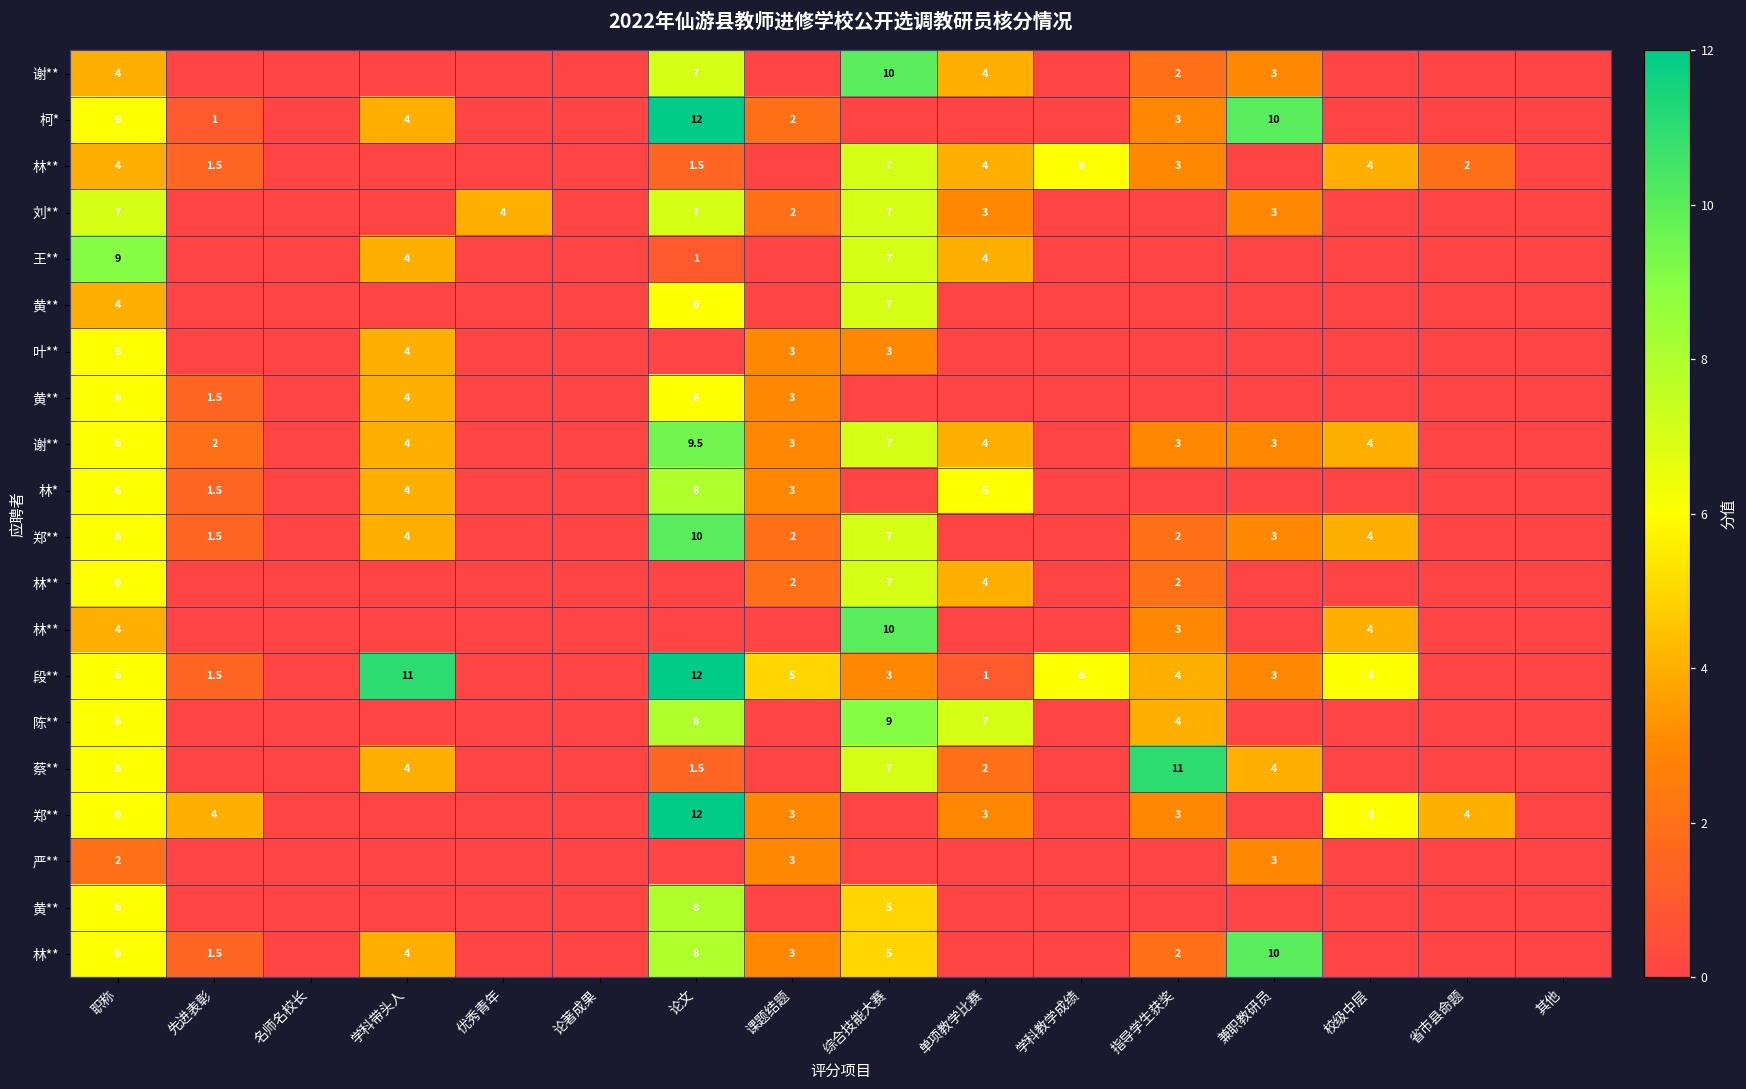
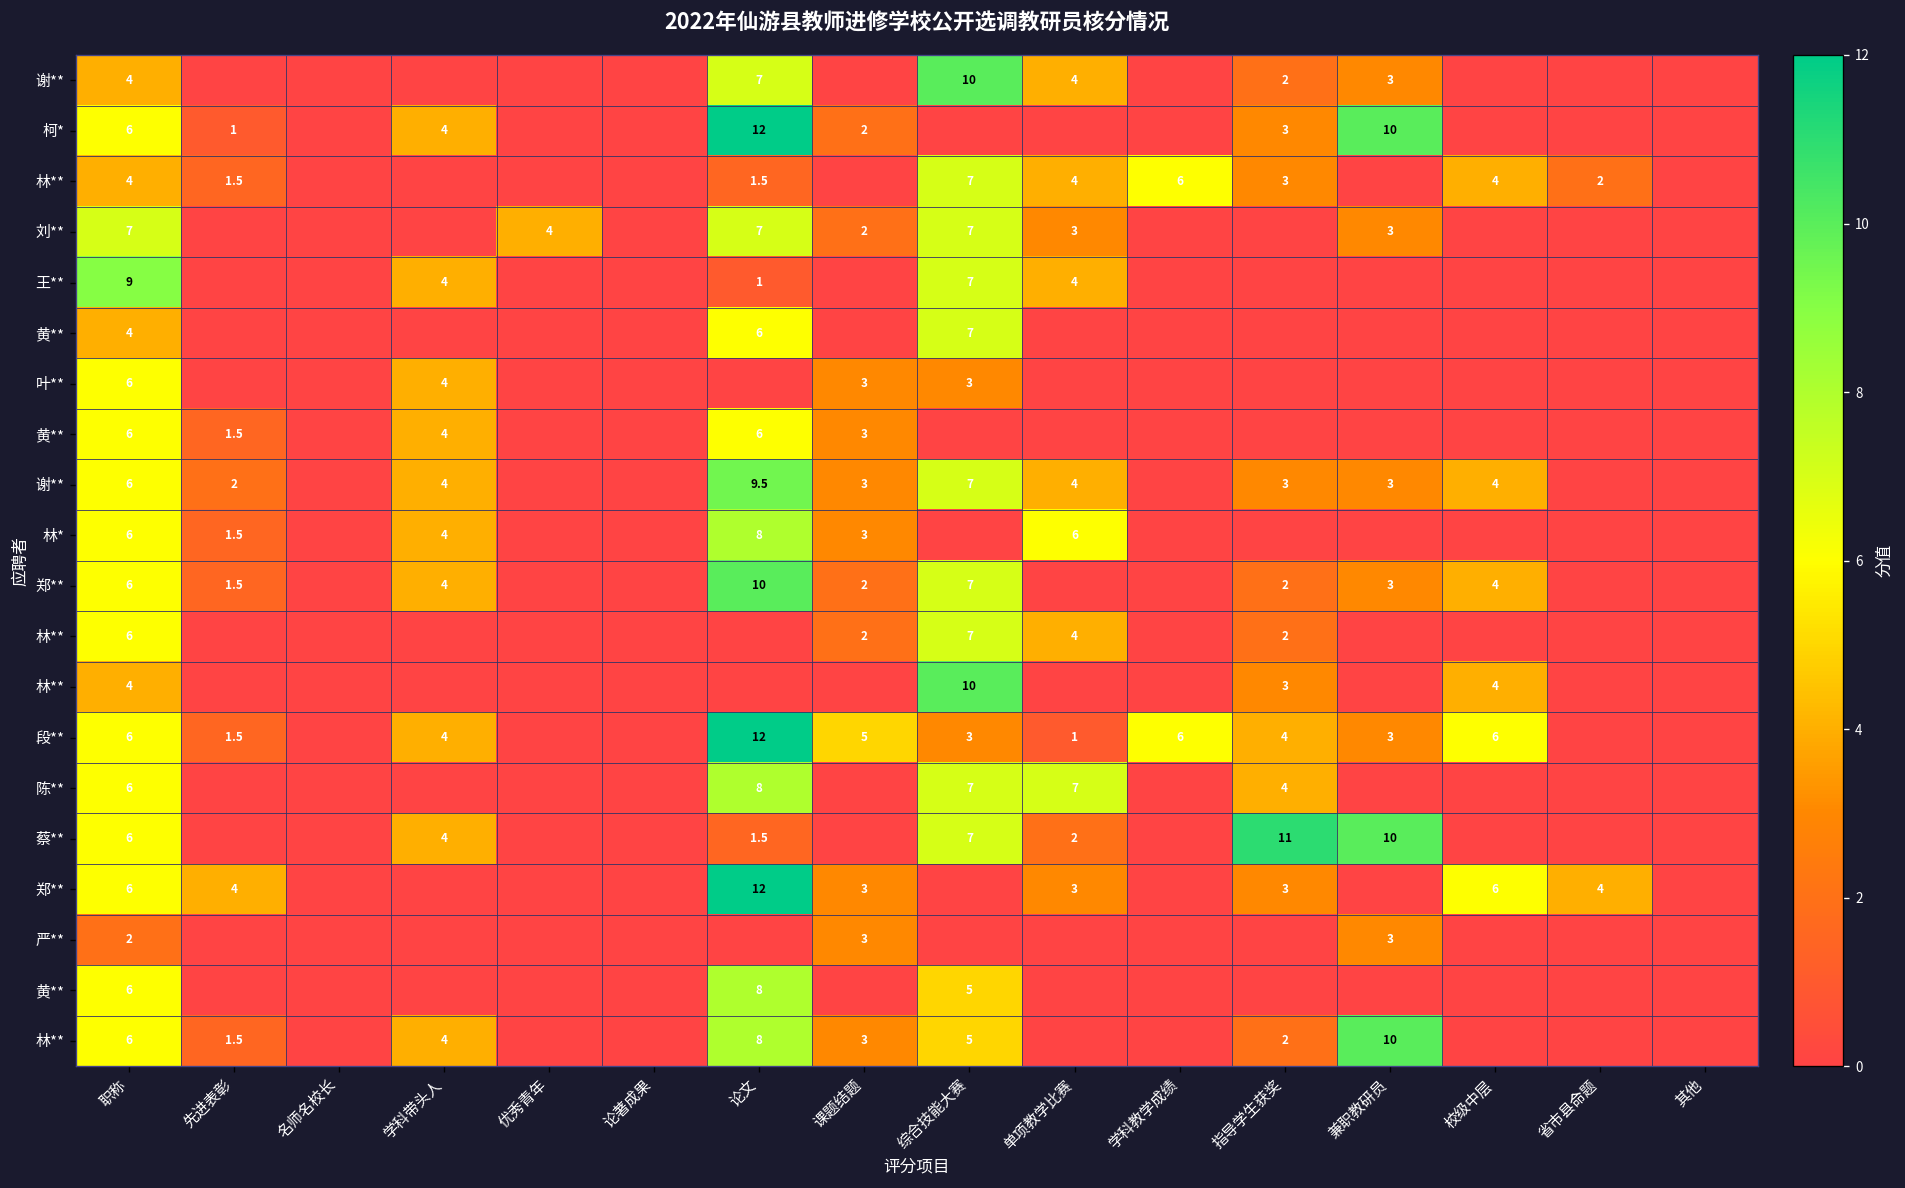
  {
    "柯*": {
      "职称": 6,
      "先进表彰": 1,
      "学科带头人": 4,
      "论文": 12,
      "课题结题": 2,
      "指导学生获奖": 3,
      "兼职教研员": 10
    },
    "刘**": {
      "职称": 7,
      "优秀青年": 4,
      "论文": 7,
      "课题结题": 2,
      "综合技能大赛": 7,
      "单项教学比赛": 3,
      "兼职教研员": 3
    },
    "王**": {
      "职称": 9,
      "学科带头人": 4,
      "论文": 1,
      "综合技能大赛": 7,
      "单项教学比赛": 4
    },
    "叶**": {
      "职称": 6,
      "学科带头人": 4,
      "课题结题": 3,
      "综合技能大赛": 3
    },
    "林*": {
      "职称": 6,
      "先进表彰": 1.5,
      "学科带头人": 4,
      "论文": 8,
      "课题结题": 3,
      "单项教学比赛": 6
    },
    "段**": {
      "职称": 6,
      "先进表彰": 1.5,
-     "学科带头人": 11,
+     "学科带头人": 4,
      "论文": 12,
      "课题结题": 5,
      "综合技能大赛": 3,
      "单项教学比赛": 1,
      "学科教学成绩": 6,
      "指导学生获奖": 4,
      "兼职教研员": 3,
      "校级中层": 6
    },
    "陈**": {
      "职称": 6,
      "论文": 8,
-     "综合技能大赛": 9,
+     "综合技能大赛": 7,
      "单项教学比赛": 7,
      "指导学生获奖": 4
    },
    "蔡**": {
      "职称": 6,
      "学科带头人": 4,
      "论文": 1.5,
      "综合技能大赛": 7,
      "单项教学比赛": 2,
      "指导学生获奖": 11,
-     "兼职教研员": 4
+     "兼职教研员": 10
    },
    "严**": {
      "职称": 2,
      "课题结题": 3,
      "兼职教研员": 3
    }
  }
